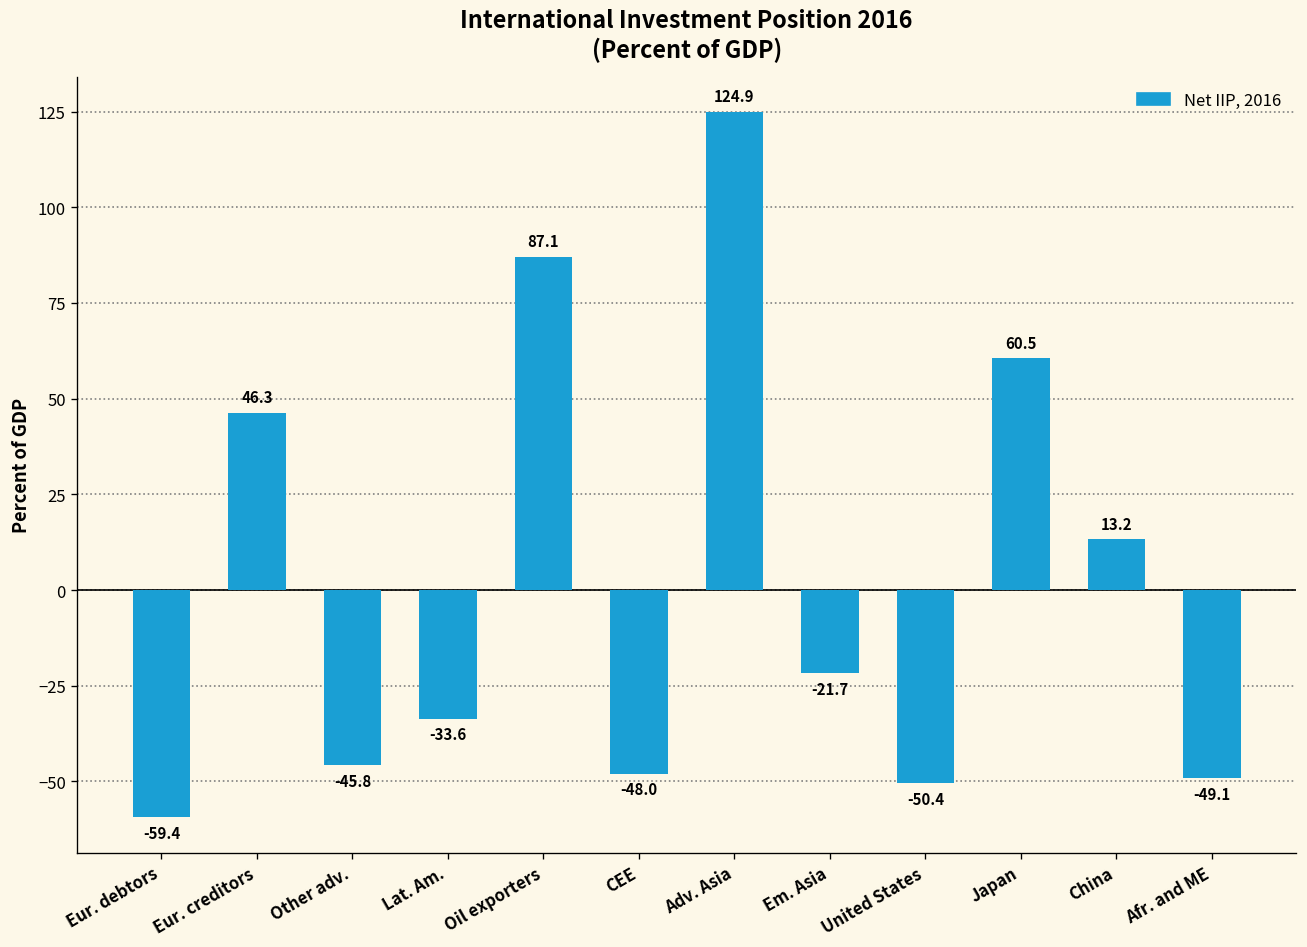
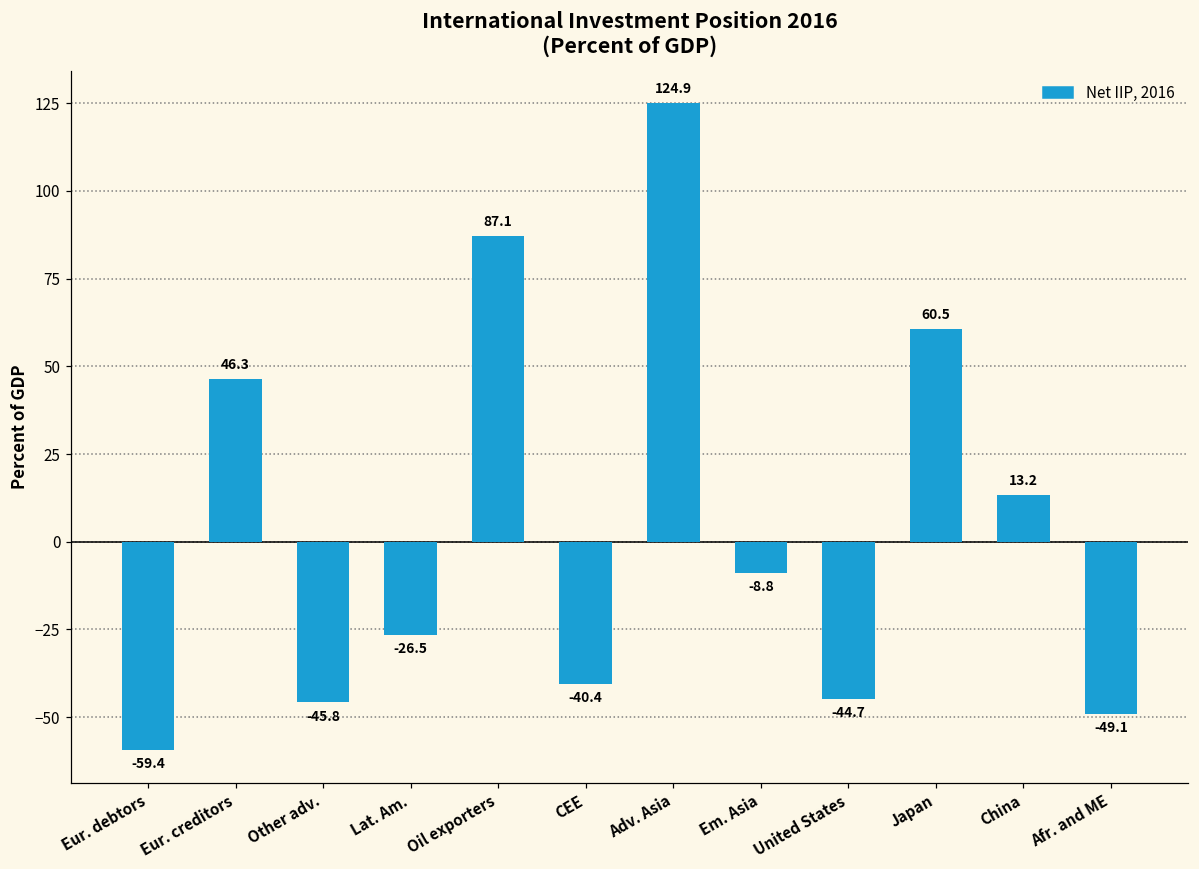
  {
    "Eur. debtors": -59.4,
    "Eur. creditors": 46.3,
    "Other adv.": -45.8,
-   "Lat. Am.": -33.6,
+   "Lat. Am.": -26.5,
    "Oil exporters": 87.1,
-   "CEE": -48.0,
+   "CEE": -40.4,
    "Adv. Asia": 124.9,
-   "Em. Asia": -21.7,
-   "United States": -50.4,
+   "Em. Asia": -8.8,
+   "United States": -44.7,
    "Japan": 60.5,
    "China": 13.2,
    "Afr. and ME": -49.1
  }
